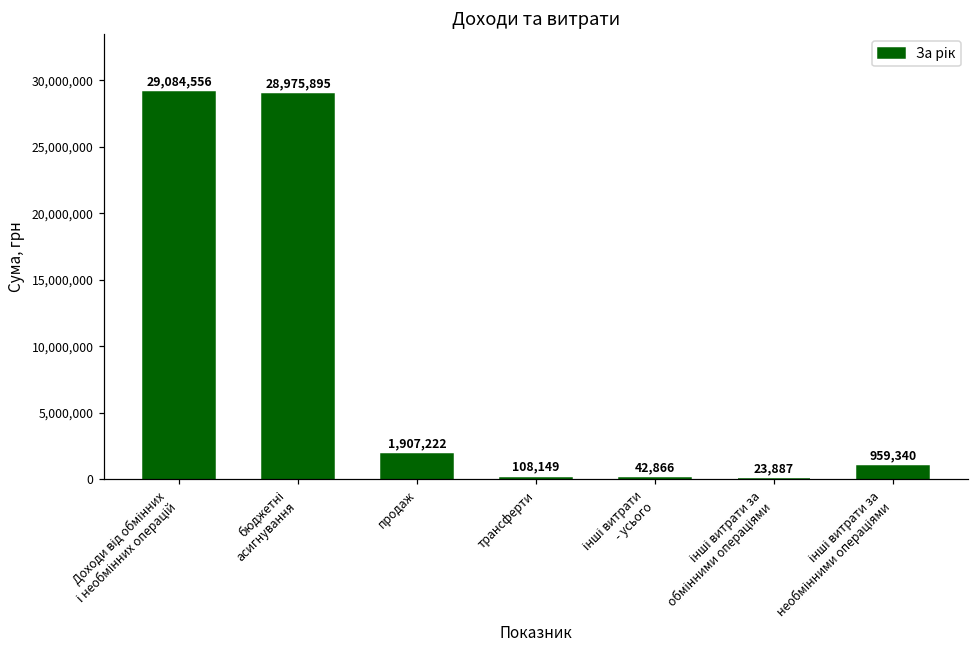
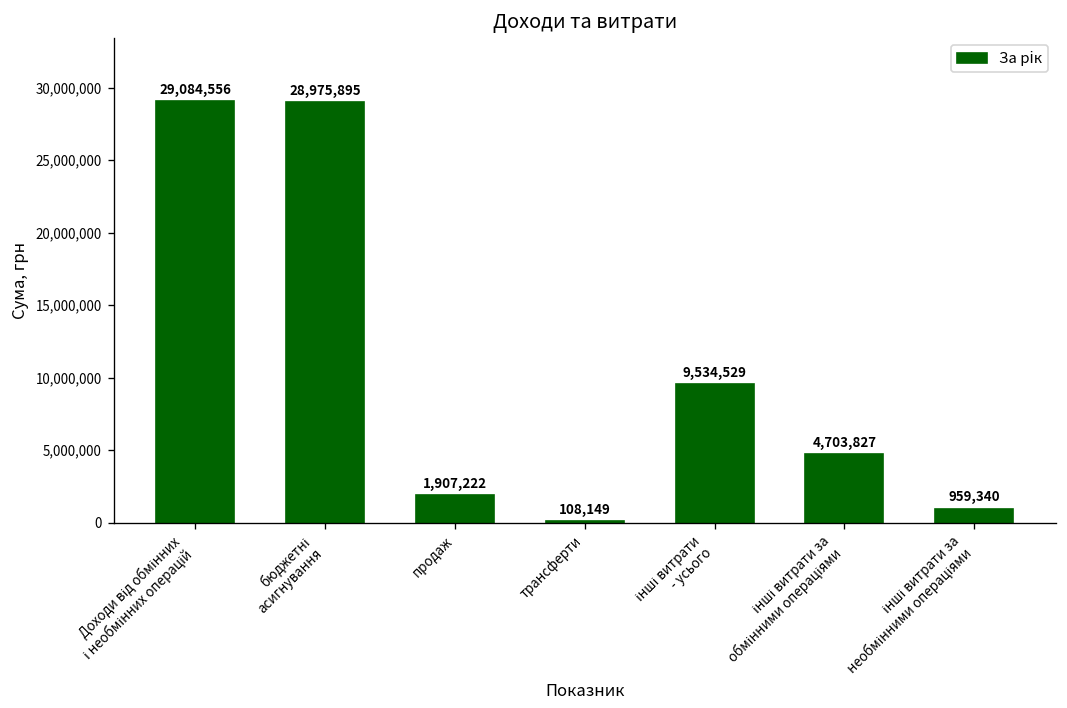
  {
    "Доходи від обмінних і необмінних операцій": "29,084,556",
    "бюджетні асигнування": "28,975,895",
    "продаж": "1,907,222",
    "трансферти": "108,149",
-   "інші витрати - усього": "42,866",
-   "інші витрати за обмінними операціями": "23,887",
+   "інші витрати - усього": "9,534,529",
+   "інші витрати за обмінними операціями": "4,703,827",
    "інші витрати за необмінними операціями": "959,340"
  }
